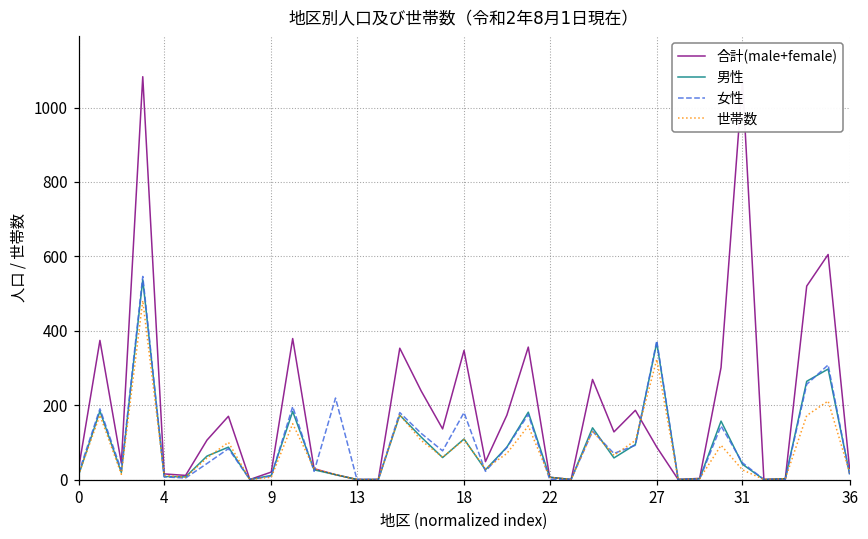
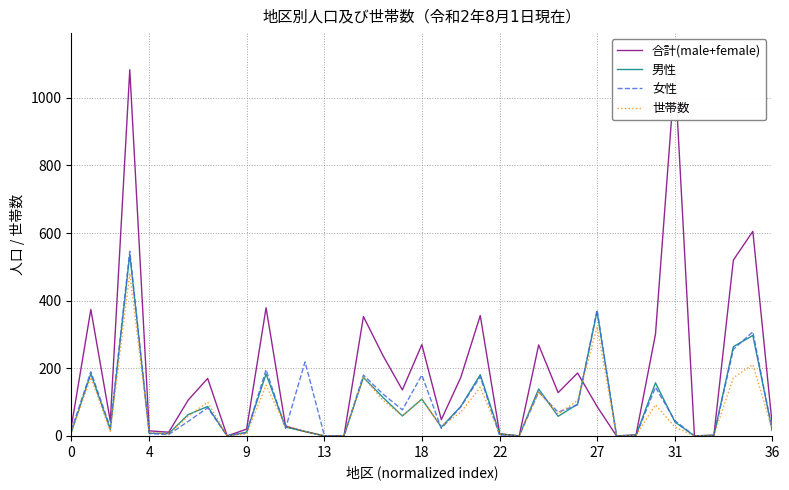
  {
    "合計(male+female)": {
      "0": 30,
      "9": 20,
-     "18": 350,
+     "18": 270,
      "27": 90,
      "36": 30
    },
    "女性": {
      "18": 180
    },
    "世帯数": {
      "27": 320,
      "31": 30
    }
  }
